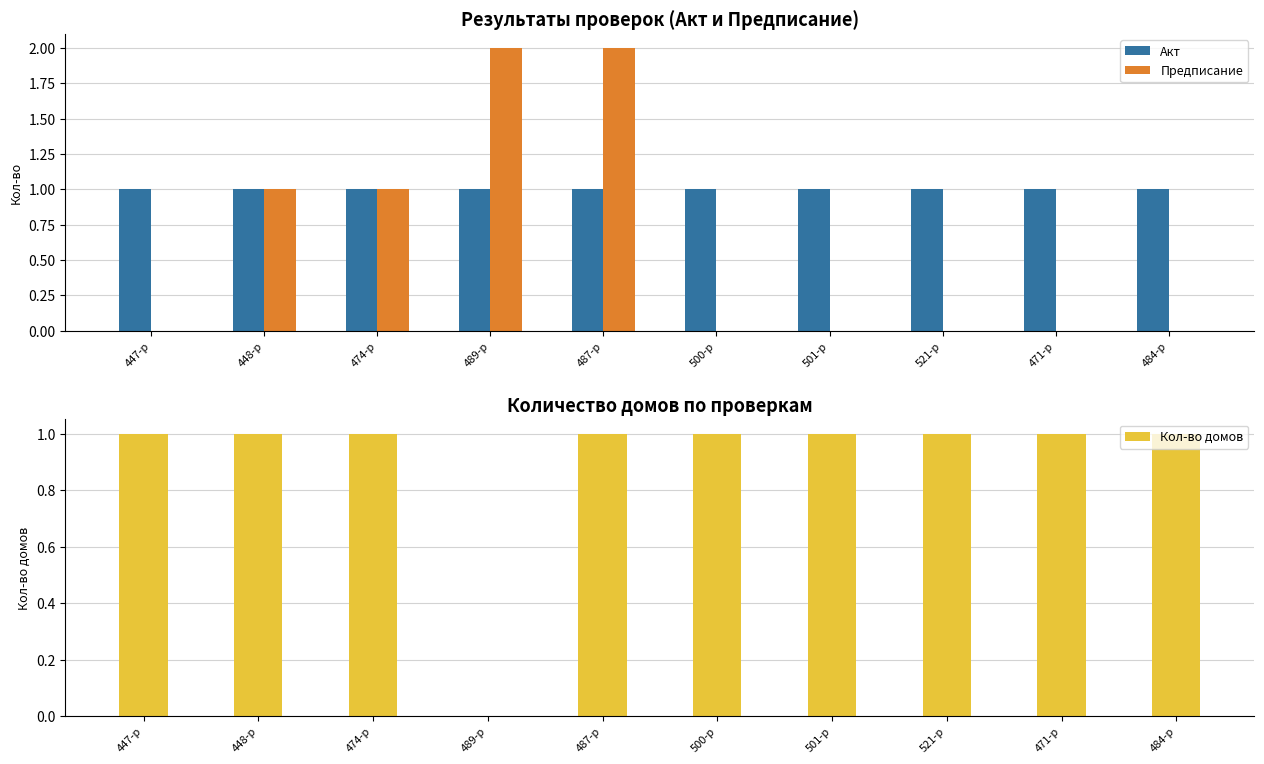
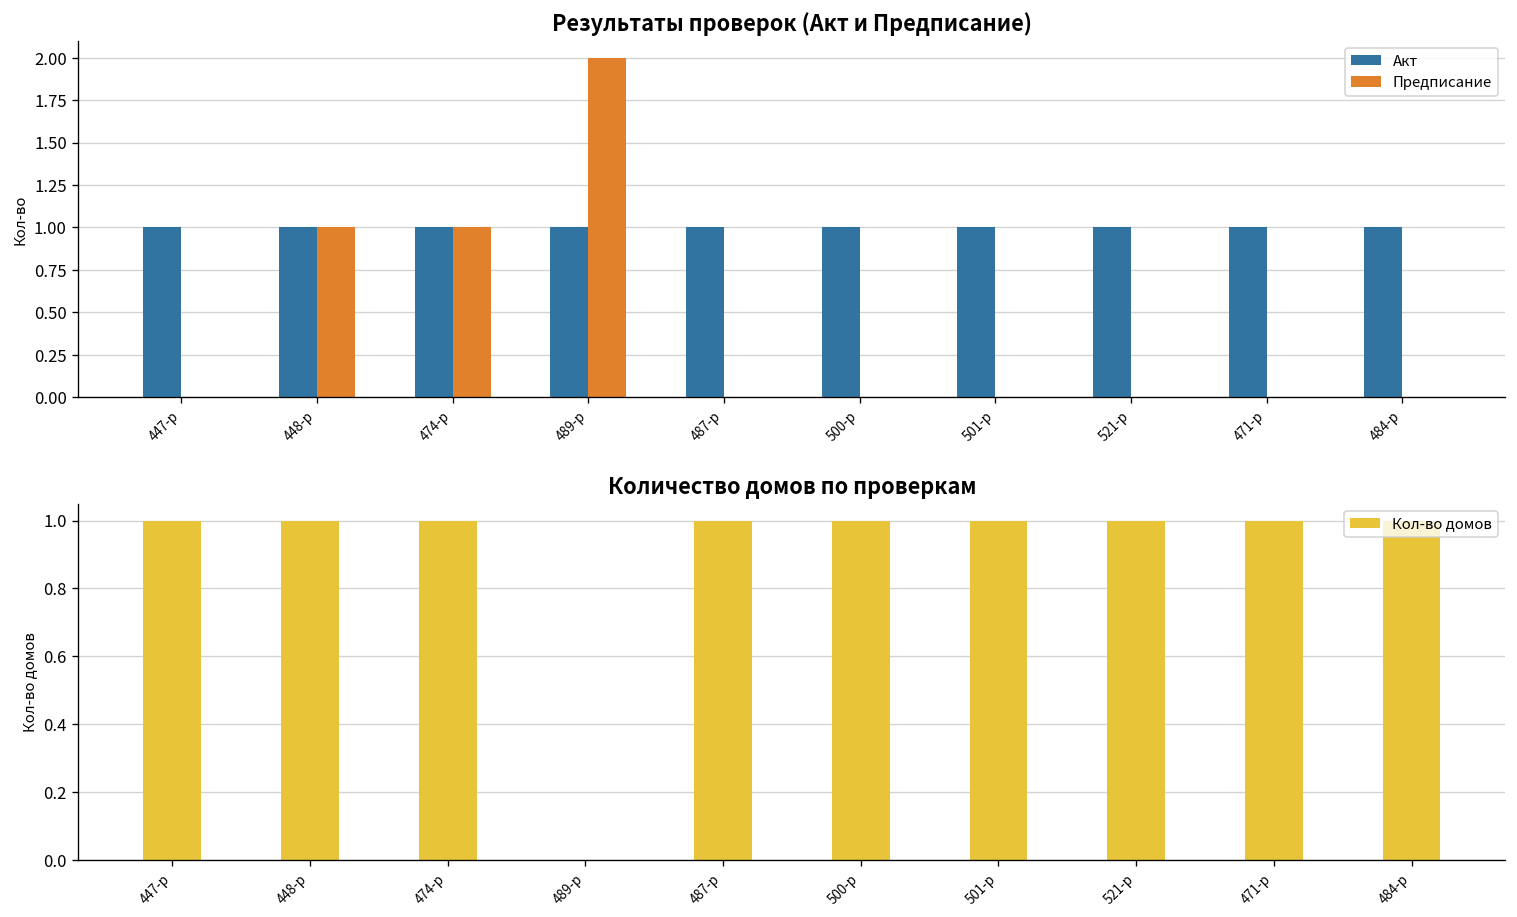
  {
    "Результаты проверок (Акт и Предписание)": {
      "Акт": {
        "447-р": 1,
        "448-р": 1,
        "474-р": 1,
        "489-р": 1,
        "487-р": 1,
        "500-р": 1,
        "501-р": 1,
        "521-р": 1,
        "471-р": 1,
        "484-р": 1
      },
      "Предписание": {
        "447-р": 0,
        "448-р": 1,
        "474-р": 1,
        "489-р": 2,
-       "487-р": 2,
+       "487-р": 0,
        "500-р": 0,
        "501-р": 0,
        "521-р": 0,
        "471-р": 0,
        "484-р": 0
      }
    },
    "Количество домов по проверкам": {
      "447-р": 1.00,
      "448-р": 1.00,
      "474-р": 1.00,
      "489-р": 0.00,
      "487-р": 1.00,
      "500-р": 1.00,
      "501-р": 1.00,
      "521-р": 1.00,
      "471-р": 1.00
    }
  }
